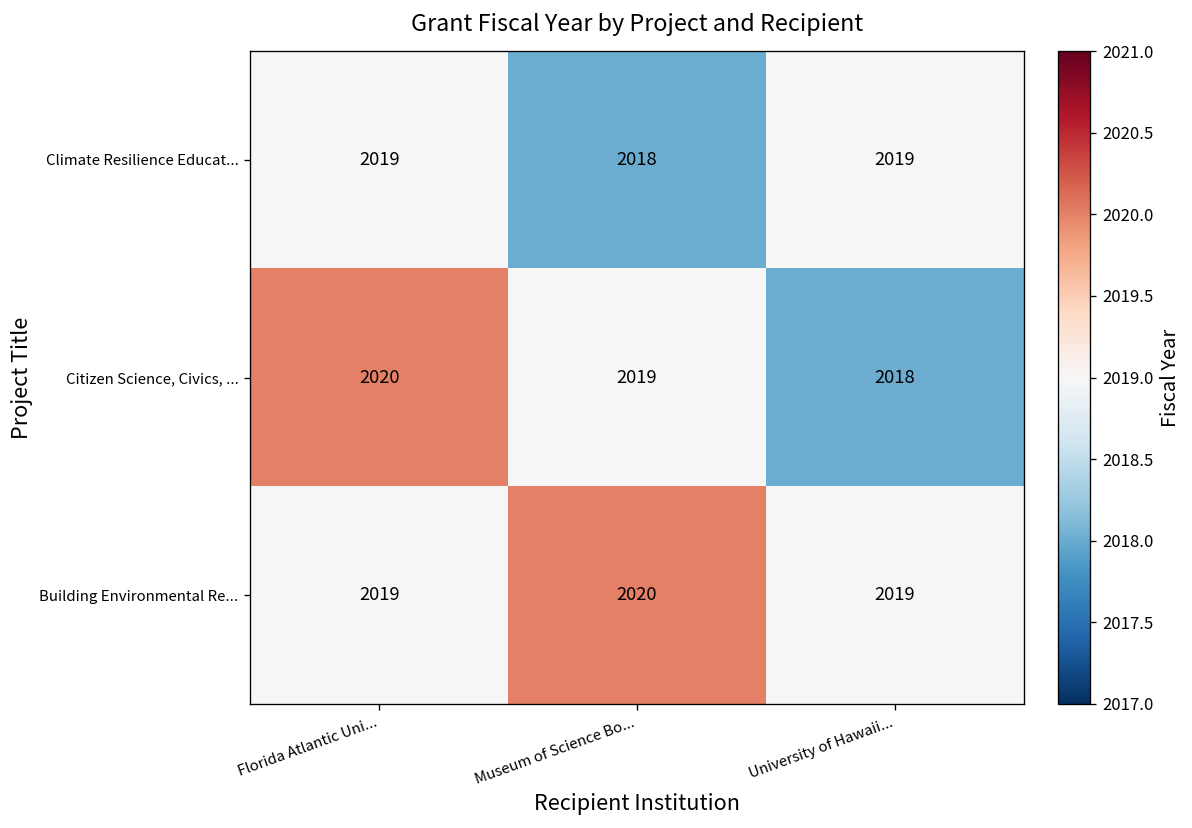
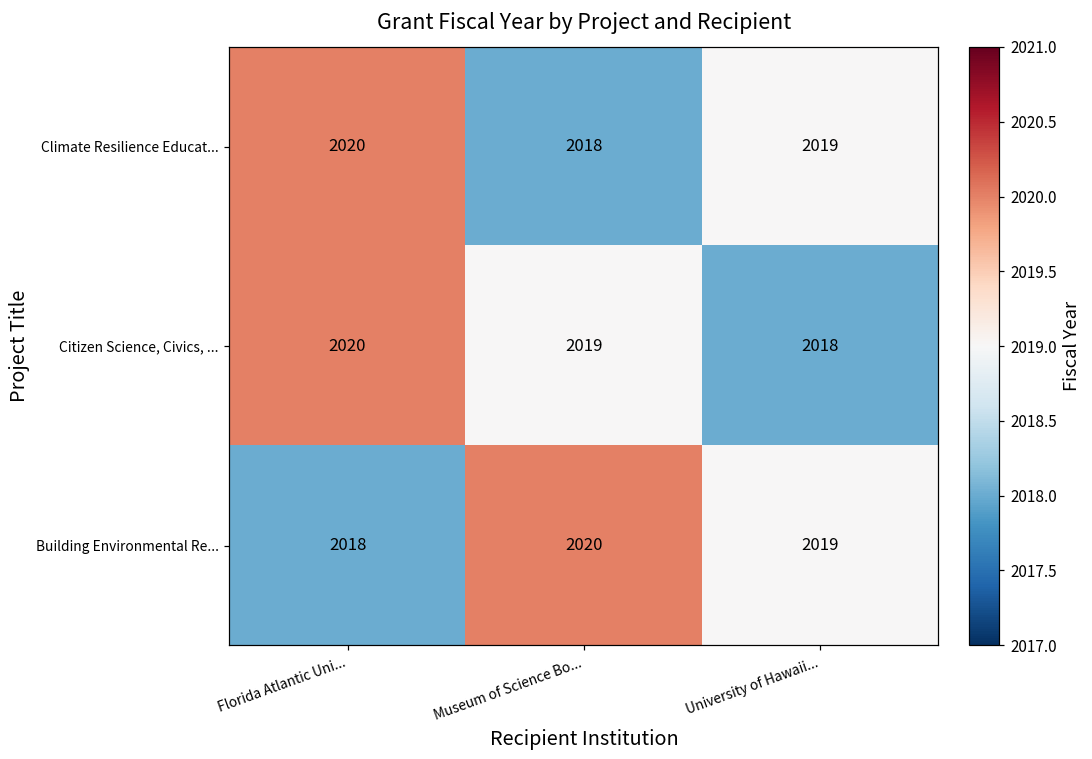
  {
    "Climate Resilience Educat...": {
-     "Florida Atlantic Uni...": 2019,
+     "Florida Atlantic Uni...": 2020,
      "Museum of Science Bo...": 2018,
      "University of Hawaii...": 2019
    },
    "Citizen Science, Civics, ...": {
      "Florida Atlantic Uni...": 2020,
      "Museum of Science Bo...": 2019,
      "University of Hawaii...": 2018
    },
    "Building Environmental Re...": {
-     "Florida Atlantic Uni...": 2019,
+     "Florida Atlantic Uni...": 2018,
      "Museum of Science Bo...": 2020,
      "University of Hawaii...": 2019
    }
  }
